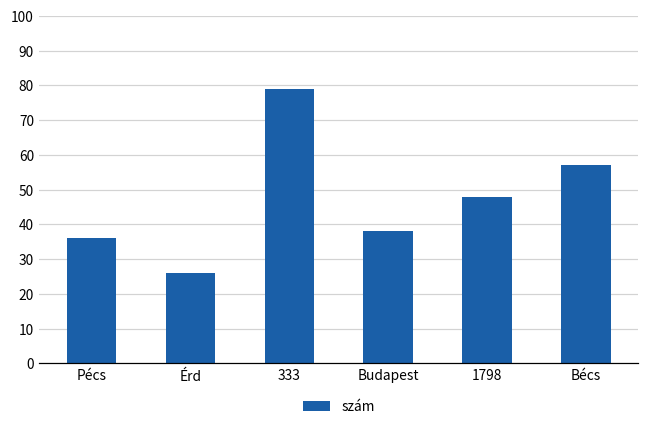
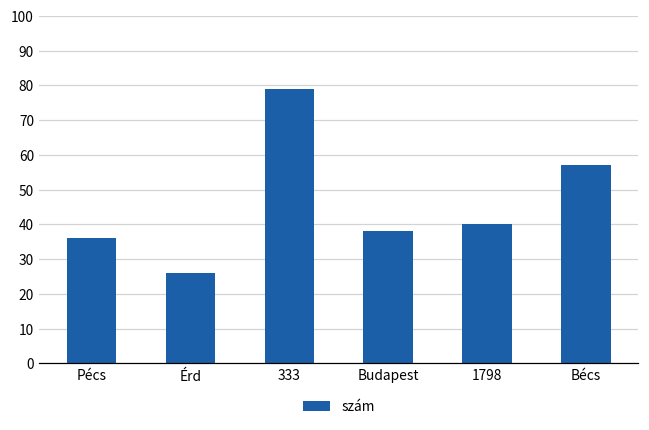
  {
    "Pécs": 36,
    "Érd": 26,
    "333": 79,
    "Budapest": 38,
-   "1798": 48,
+   "1798": 40,
    "Bécs": 57
  }
